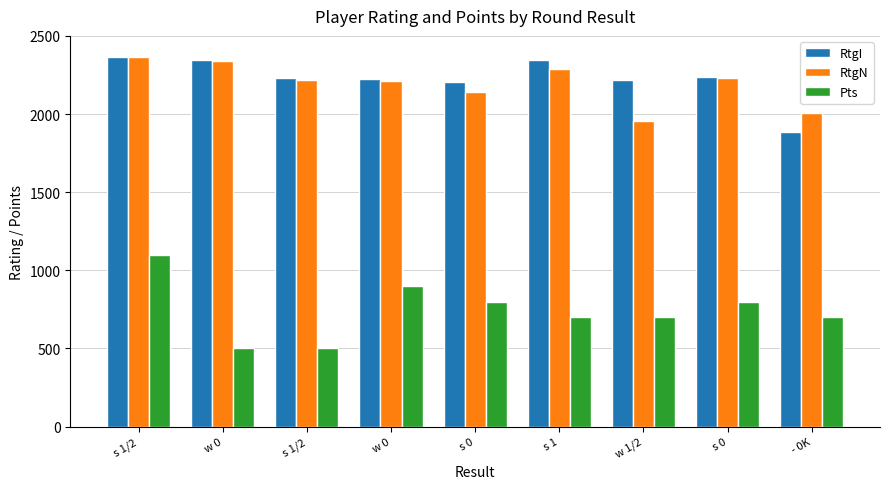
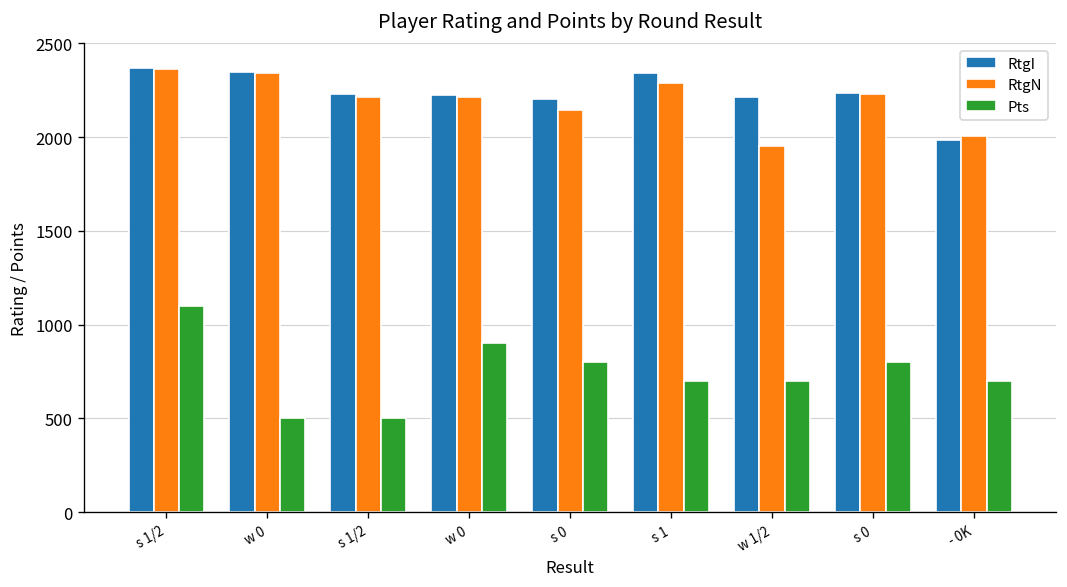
  {
    "RtgI": {
      "s 1": 2340,
      "w 1/2": 2220,
-     "- 0K": 1880
+     "- 0K": 1990
    },
    "RtgN": {
      "s 1": 2290,
      "w 1/2": 1950,
      "- 0K": 2010
    },
    "Pts": {
      "s 1": 700,
      "w 1/2": 700,
      "- 0K": 700
    }
  }
